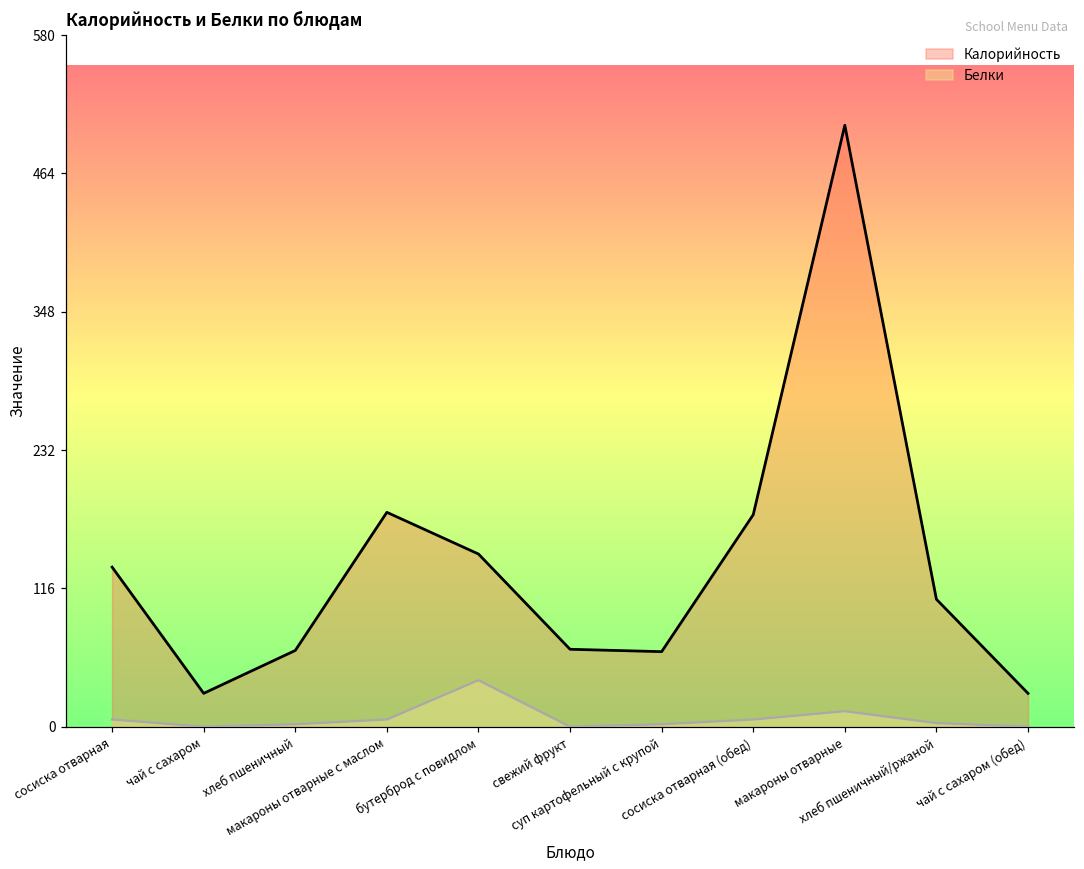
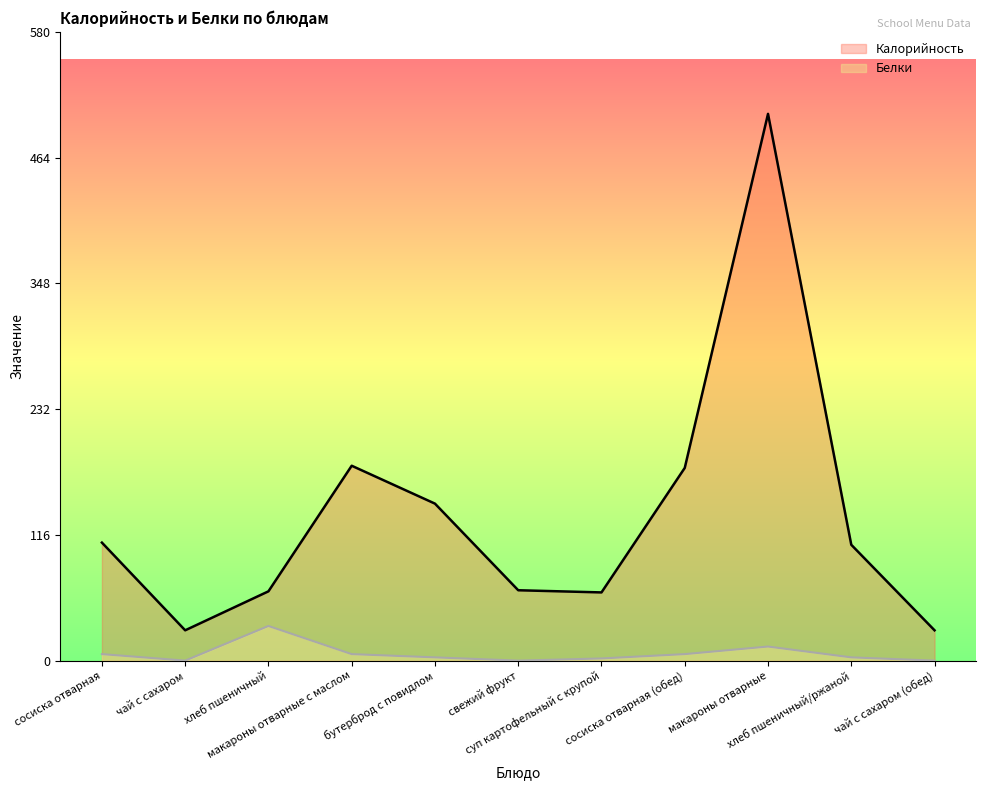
  {
    "Калорийность": {
-     "сосиска отварная": 134,
+     "сосиска отварная": 109,
      "чай с сахаром": 28,
      "хлеб пшеничный": 64,
      "макароны отварные с маслом": 180,
      "бутерброд с повидлом": 145,
      "свежий фрукт": 65,
      "суп картофельный с крупой": 63,
      "сосиска отварная (обед)": 178,
      "макароны отварные": 505,
      "хлеб пшеничный/ржаной": 107,
      "чай с сахаром (обед)": 28
    },
    "Белки": {
      "сосиска отварная": 6,
      "чай с сахаром": 0,
-     "хлеб пшеничный": 2,
+     "хлеб пшеничный": 32,
      "макароны отварные с маслом": 6,
-     "бутерброд с повидлом": 39,
+     "бутерброд с повидлом": 3,
      "свежий фрукт": 0,
      "суп картофельный с крупой": 2,
      "сосиска отварная (обед)": 6,
      "макароны отварные": 13,
      "хлеб пшеничный/ржаной": 3,
      "чай с сахаром (обед)": 0
    }
  }
